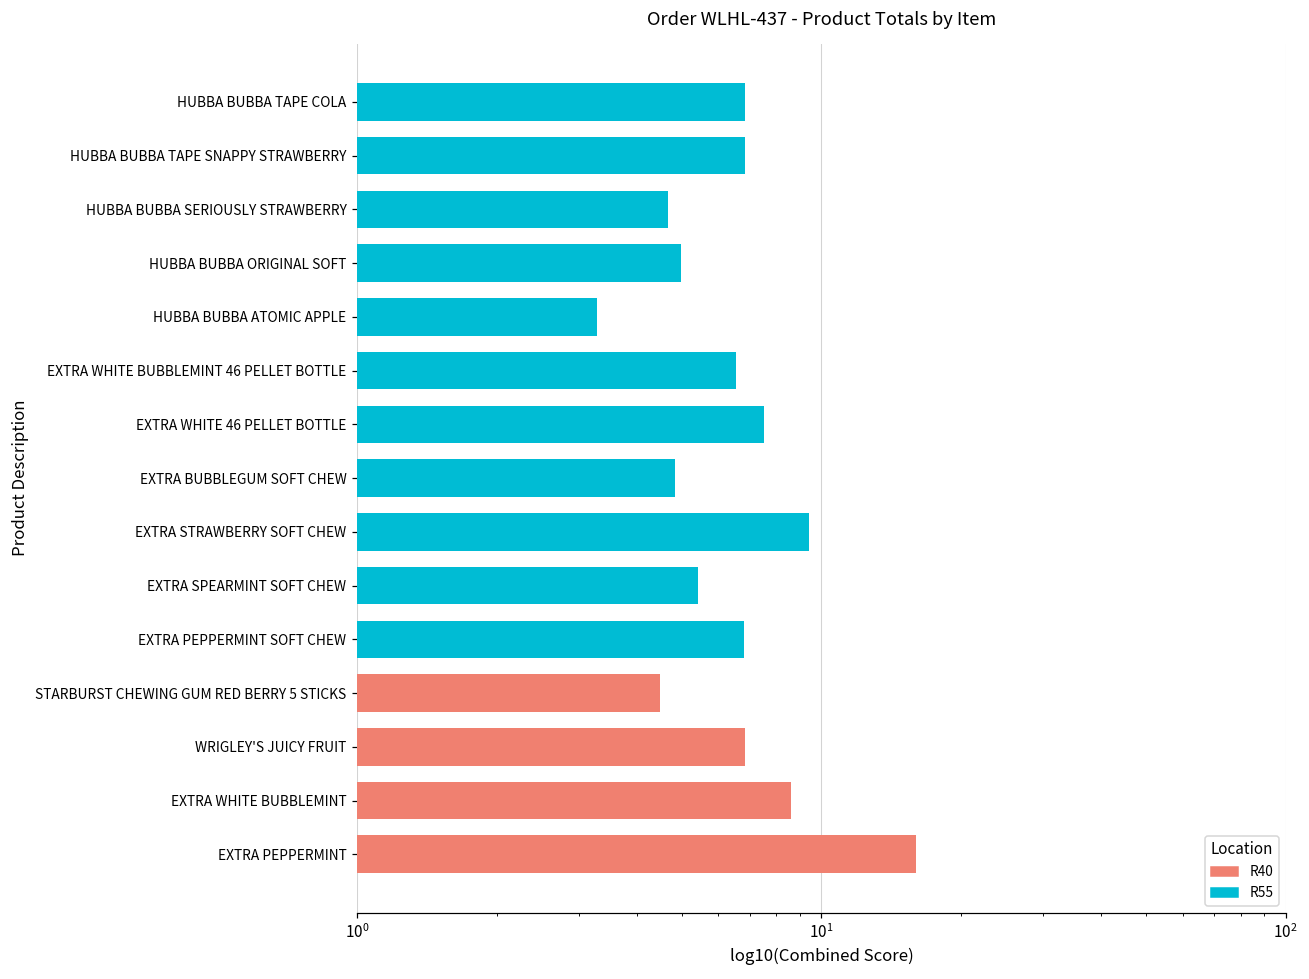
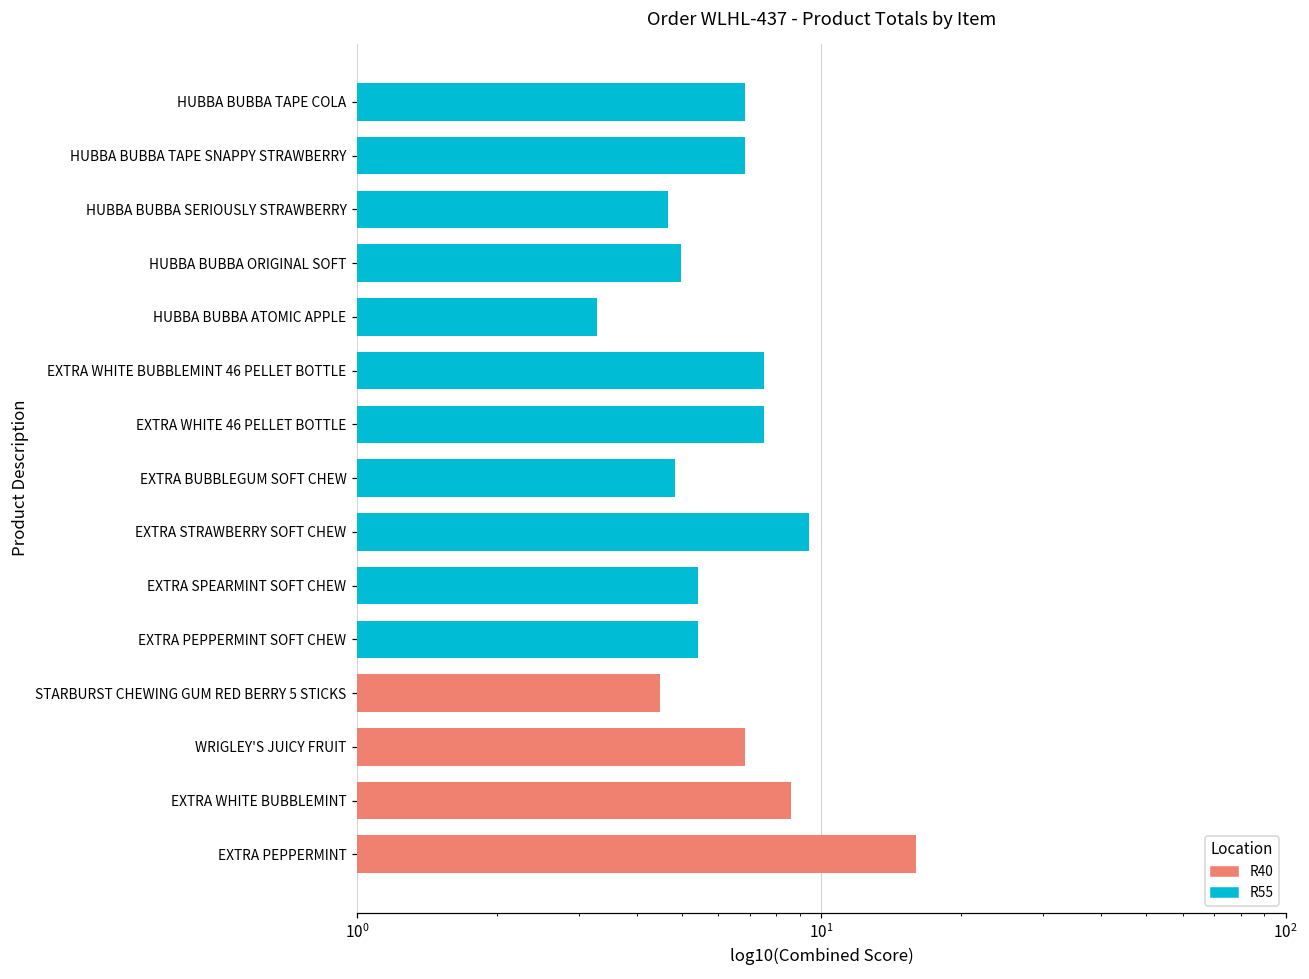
  {
    "HUBBA BUBBA TAPE COLA": 6.8,
    "HUBBA BUBBA TAPE SNAPPY STRAWBERRY": 6.8,
    "HUBBA BUBBA SERIOUSLY STRAWBERRY": 4.7,
    "HUBBA BUBBA ORIGINAL SOFT": 5.0,
    "HUBBA BUBBA ATOMIC APPLE": 3.3,
-   "EXTRA WHITE BUBBLEMINT 46 PELLET BOTTLE": 6.6,
+   "EXTRA WHITE BUBBLEMINT 46 PELLET BOTTLE": 7.5,
    "EXTRA WHITE 46 PELLET BOTTLE": 7.5,
    "EXTRA BUBBLEGUM SOFT CHEW": 4.8,
    "EXTRA STRAWBERRY SOFT CHEW": 9.4,
    "EXTRA SPEARMINT SOFT CHEW": 5.4,
-   "EXTRA PEPPERMINT SOFT CHEW": 6.8,
+   "EXTRA PEPPERMINT SOFT CHEW": 5.4,
    "STARBURST CHEWING GUM RED BERRY 5 STICKS": 4.5,
    "WRIGLEY'S JUICY FRUIT": 6.8,
    "EXTRA WHITE BUBBLEMINT": 8.6,
    "EXTRA PEPPERMINT": 16.0
  }
